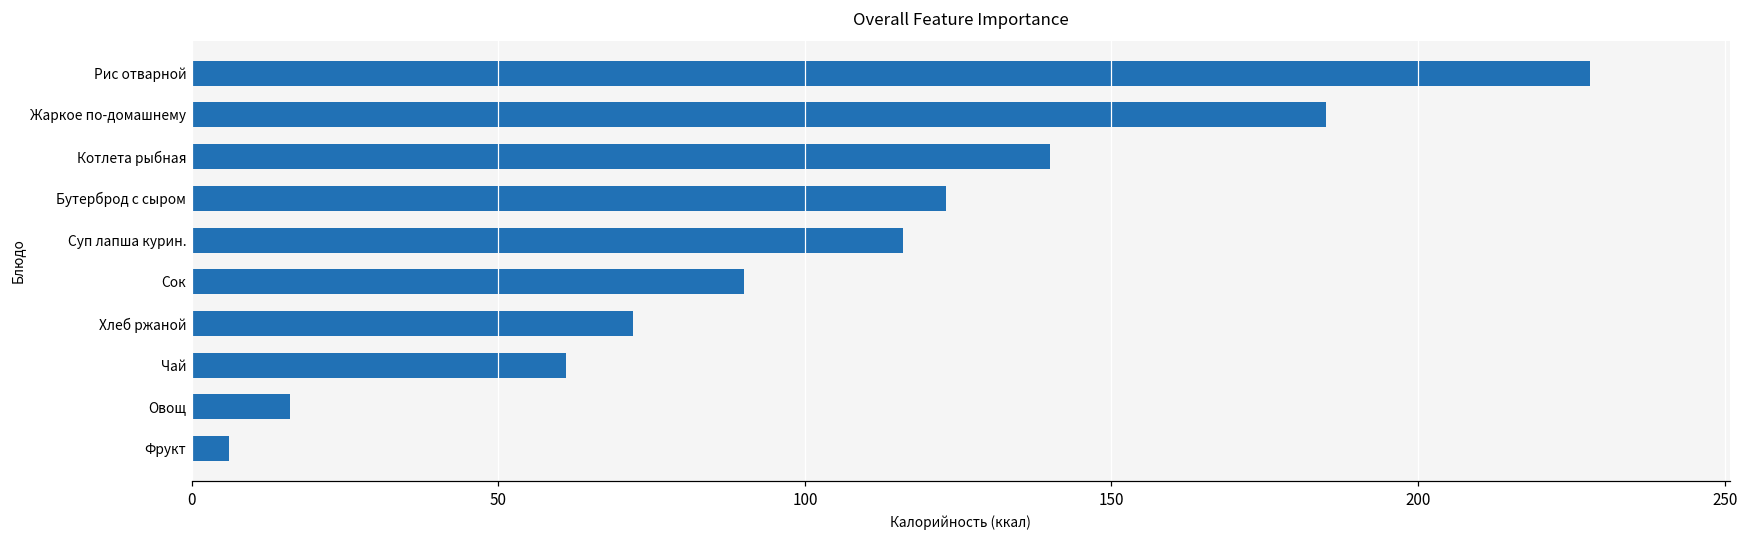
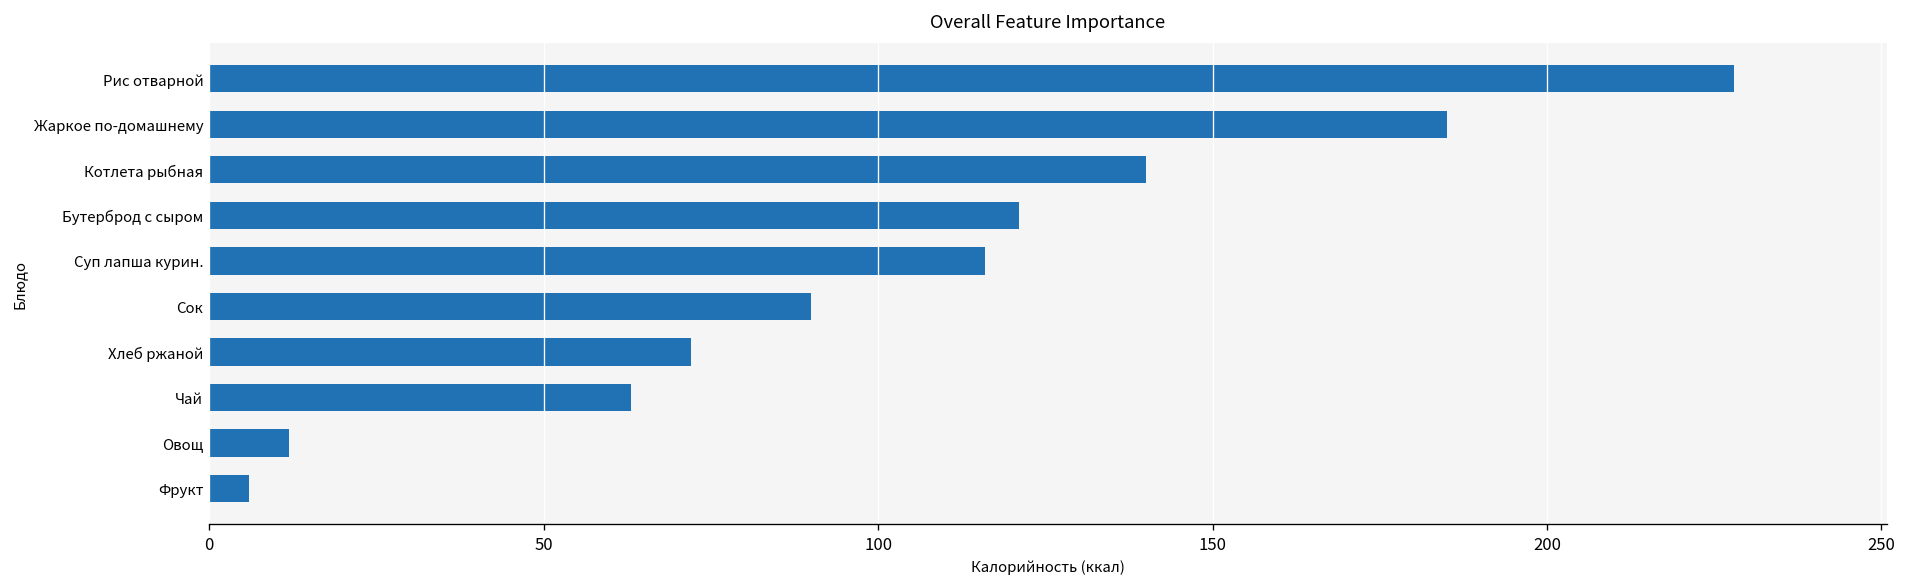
  {
    "Рис отварной": 228,
    "Жаркое по-домашнему": 185,
    "Котлета рыбная": 140,
-   "Бутерброд с сыром": 123,
+   "Бутерброд с сыром": 121,
    "Суп лапша курин.": 116,
    "Сок": 90,
    "Хлеб ржаной": 72,
-   "Чай": 61,
-   "Овощ": 16,
+   "Чай": 63,
+   "Овощ": 12,
    "Фрукт": 6
  }
